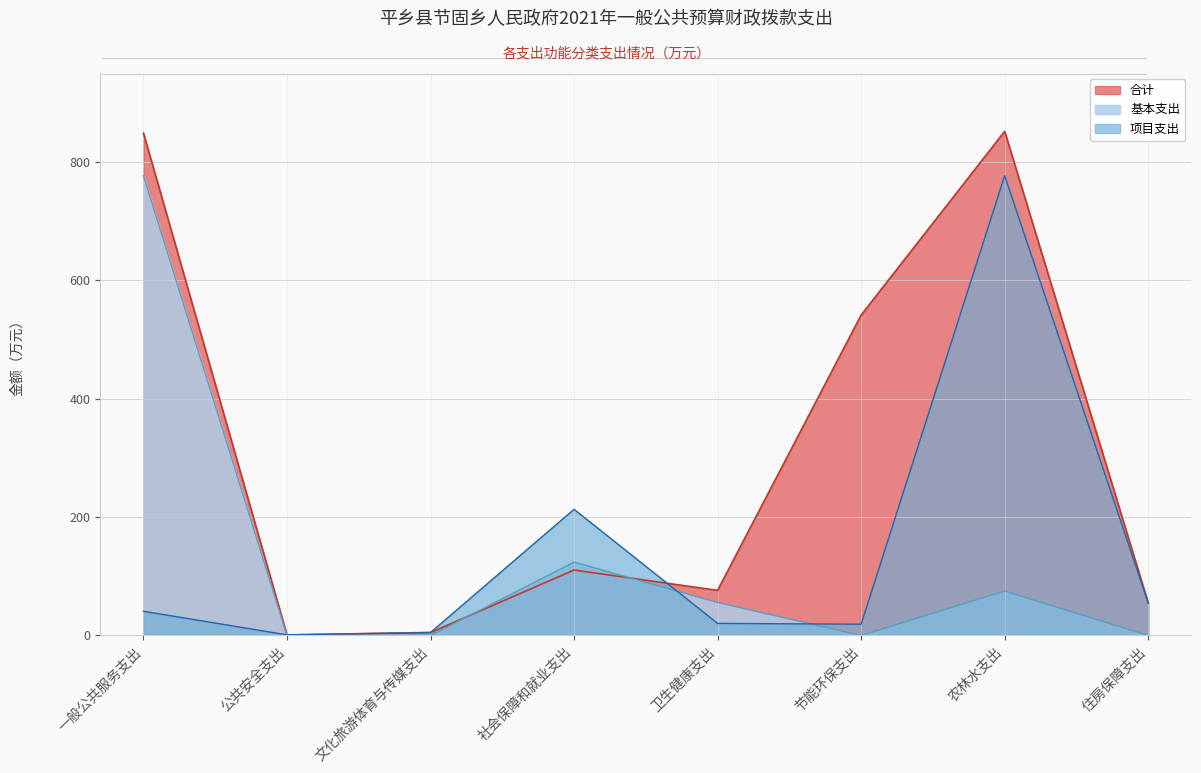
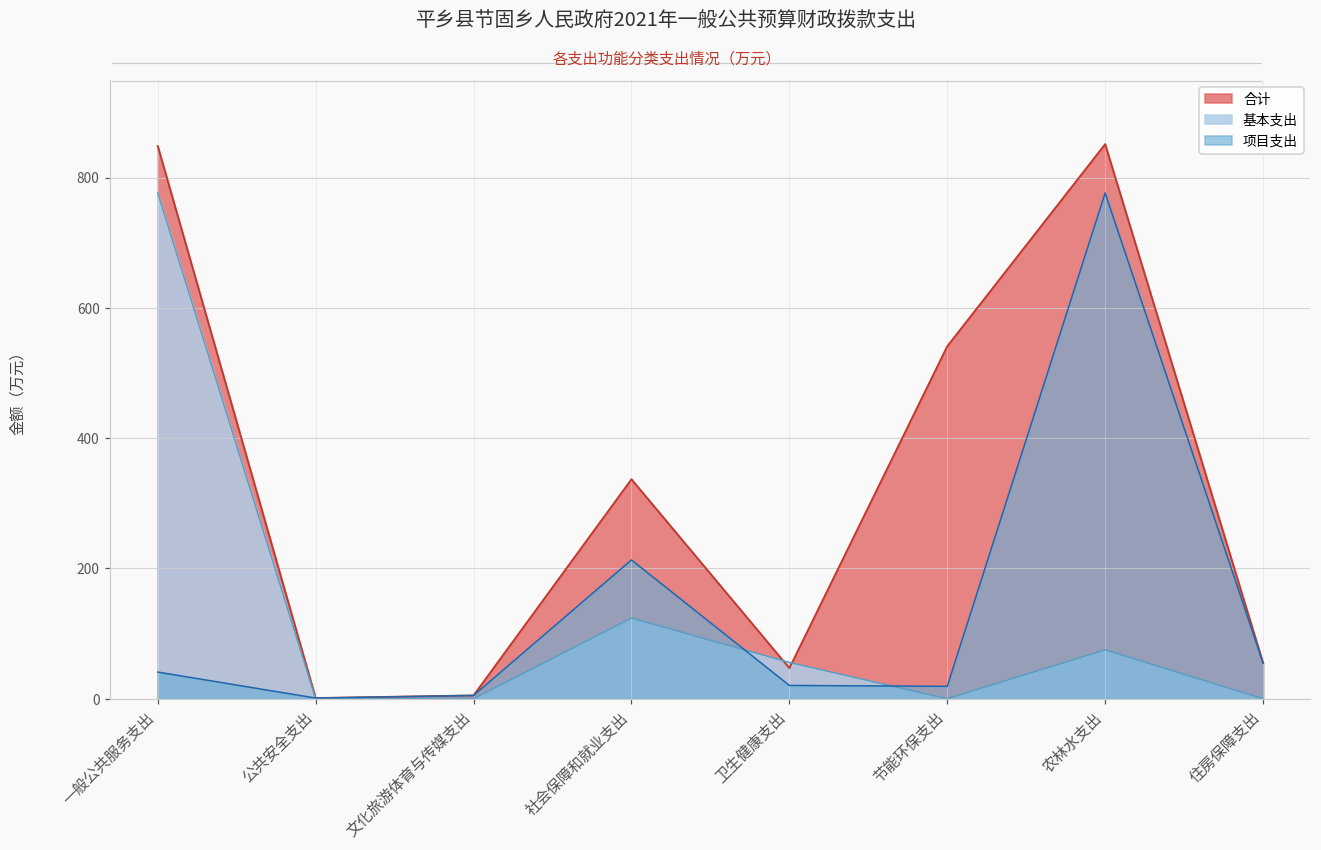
  {
    "合计": {
      "一般公共服务支出": 850,
-     "社会保障和就业支出": 110,
-     "卫生健康支出": 80,
+     "社会保障和就业支出": 340,
+     "卫生健康支出": 50,
      "节能环保支出": 540,
      "农林水支出": 850
    }
  }
